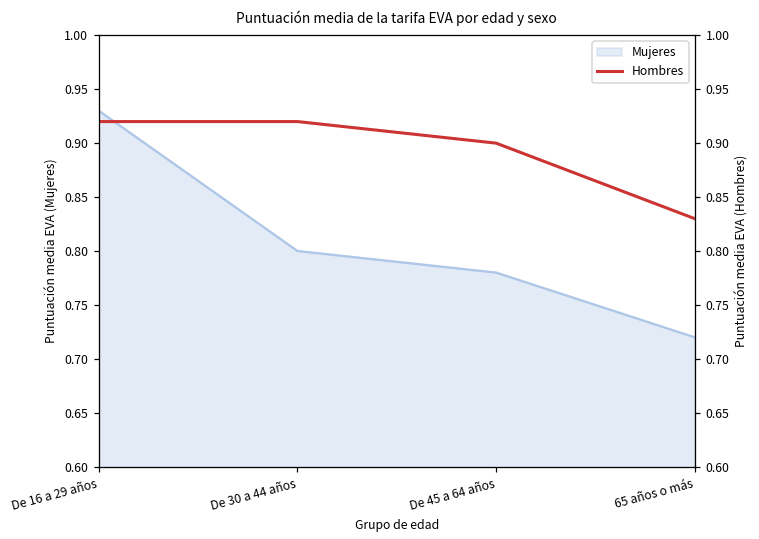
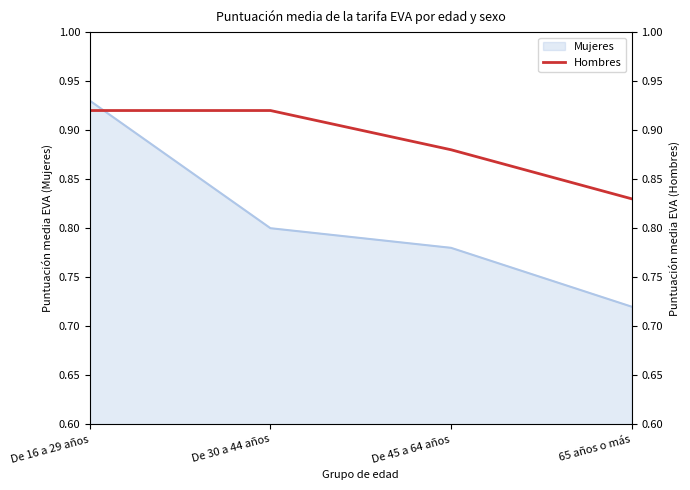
  {
    "Mujeres": {
      "De 16 a 29 años": 0.93,
      "De 30 a 44 años": 0.80,
      "De 45 a 64 años": 0.78,
      "65 años o más": 0.72
    },
    "Hombres": {
      "De 16 a 29 años": 0.92,
      "De 30 a 44 años": 0.92,
-     "De 45 a 64 años": 0.90,
+     "De 45 a 64 años": 0.88,
      "65 años o más": 0.83
    }
  }
